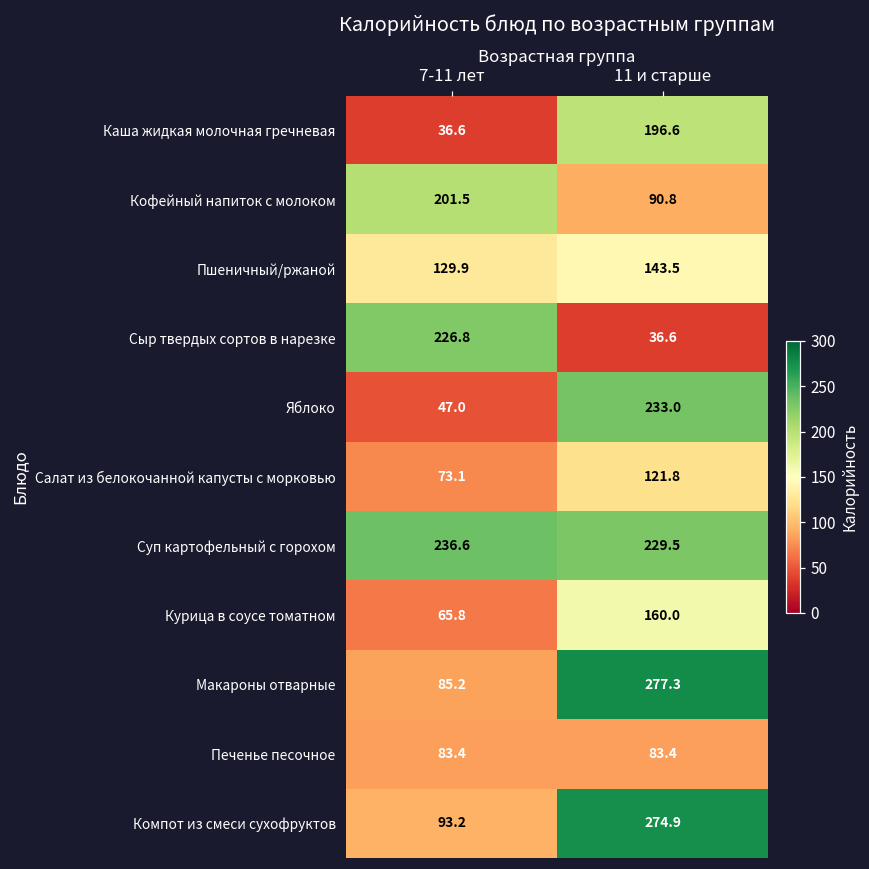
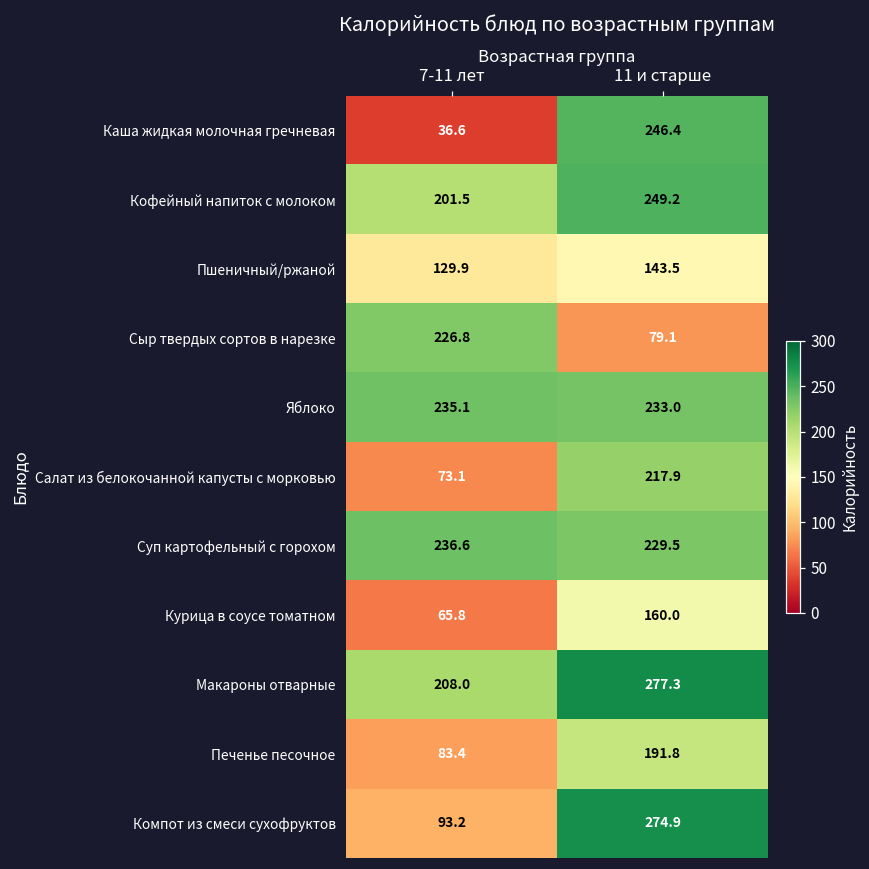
  {
    "Каша жидкая молочная гречневая": {
      "7-11 лет": 36.6,
-     "11 и старше": 196.6
+     "11 и старше": 246.4
    },
    "Кофейный напиток с молоком": {
      "7-11 лет": 201.5,
-     "11 и старше": 90.8
+     "11 и старше": 249.2
    },
    "Пшеничный/ржаной": {
      "7-11 лет": 129.9,
      "11 и старше": 143.5
    },
    "Сыр твердых сортов в нарезке": {
      "7-11 лет": 226.8,
-     "11 и старше": 36.6
+     "11 и старше": 79.1
    },
    "Яблоко": {
-     "7-11 лет": 47.0,
+     "7-11 лет": 235.1,
      "11 и старше": 233.0
    },
    "Салат из белокочанной капусты с морковью": {
      "7-11 лет": 73.1,
-     "11 и старше": 121.8
+     "11 и старше": 217.9
    },
    "Суп картофельный с горохом": {
      "7-11 лет": 236.6,
      "11 и старше": 229.5
    },
    "Курица в соусе томатном": {
      "7-11 лет": 65.8,
      "11 и старше": 160.0
    },
    "Макароны отварные": {
-     "7-11 лет": 85.2,
+     "7-11 лет": 208.0,
      "11 и старше": 277.3
    },
    "Печенье песочное": {
      "7-11 лет": 83.4,
-     "11 и старше": 83.4
+     "11 и старше": 191.8
    },
    "Компот из смеси сухофруктов": {
      "7-11 лет": 93.2,
      "11 и старше": 274.9
    }
  }
